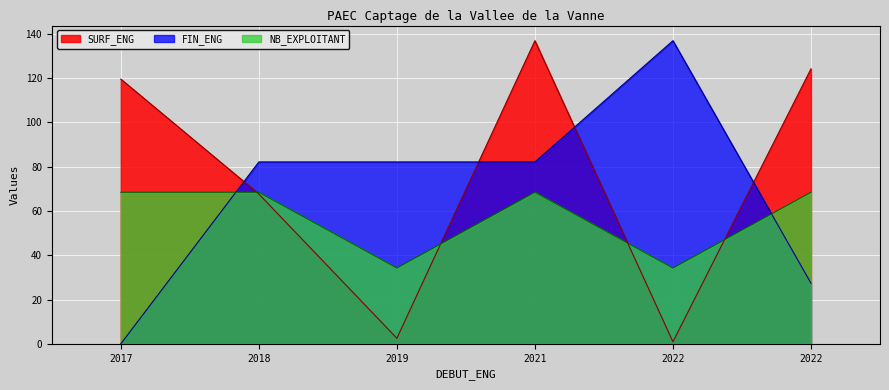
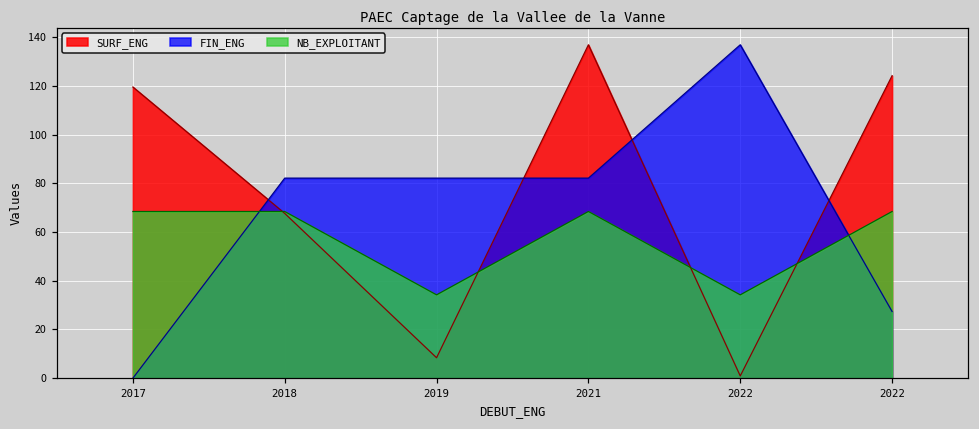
  {
    "SURF_ENG": {
      "2017": 120,
-     "2019": 3,
+     "2019": 8,
      "2021": 137
    },
    "FIN_ENG": {
      "2017": 0,
      "2018": 82,
      "2019": 82,
      "2021": 82
    },
    "NB_EXPLOITANT": {
      "2017": 68,
      "2019": 34,
      "2021": 68
    }
  }
